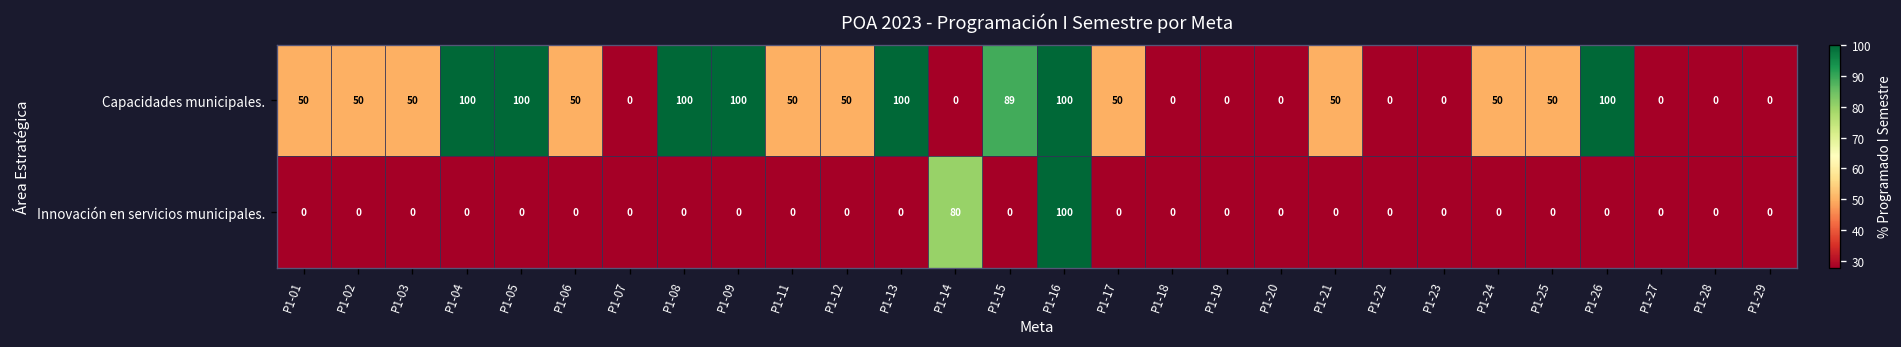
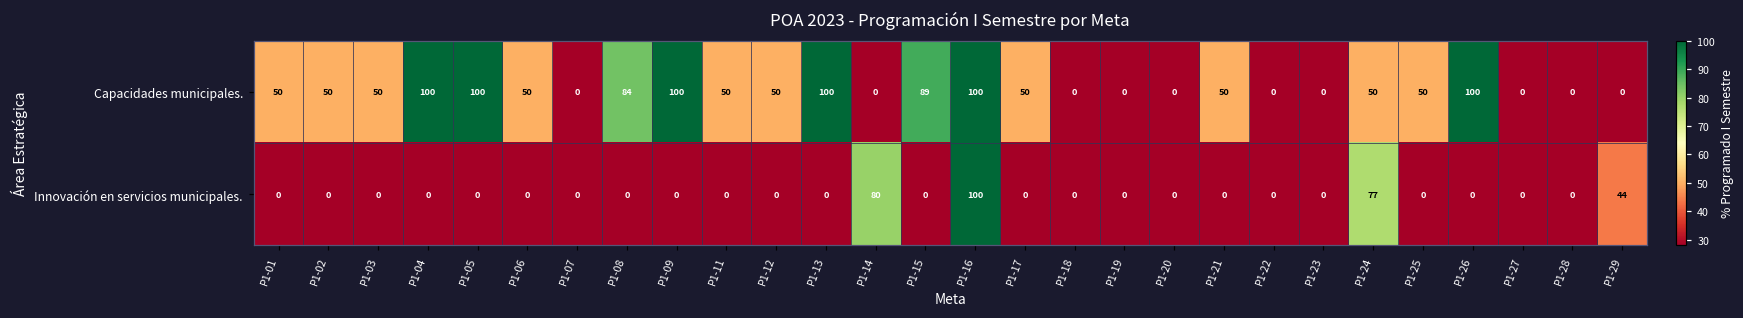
  {
    "Capacidades municipales.": {
      "P1-01": 50,
      "P1-02": 50,
      "P1-03": 50,
      "P1-04": 100,
      "P1-05": 100,
      "P1-06": 50,
      "P1-07": 0,
-     "P1-08": 100,
+     "P1-08": 84,
      "P1-09": 100,
      "P1-11": 50,
      "P1-12": 50,
      "P1-13": 100,
      "P1-14": 0,
      "P1-15": 89,
      "P1-16": 100,
      "P1-17": 50,
      "P1-18": 0,
      "P1-19": 0,
      "P1-20": 0,
      "P1-21": 50,
      "P1-22": 0,
      "P1-23": 0,
      "P1-24": 50,
      "P1-25": 50,
      "P1-26": 100,
      "P1-27": 0,
      "P1-28": 0,
      "P1-29": 0
    },
    "Innovación en servicios municipales.": {
      "P1-01": 0,
      "P1-02": 0,
      "P1-03": 0,
      "P1-04": 0,
      "P1-05": 0,
      "P1-06": 0,
      "P1-07": 0,
      "P1-08": 0,
      "P1-09": 0,
      "P1-11": 0,
      "P1-12": 0,
      "P1-13": 0,
      "P1-14": 80,
      "P1-15": 0,
      "P1-16": 100,
      "P1-17": 0,
      "P1-18": 0,
      "P1-19": 0,
      "P1-20": 0,
      "P1-21": 0,
      "P1-22": 0,
      "P1-23": 0,
-     "P1-24": 0,
+     "P1-24": 77,
      "P1-25": 0,
      "P1-26": 0,
      "P1-27": 0,
      "P1-28": 0,
-     "P1-29": 0
+     "P1-29": 44
    }
  }
